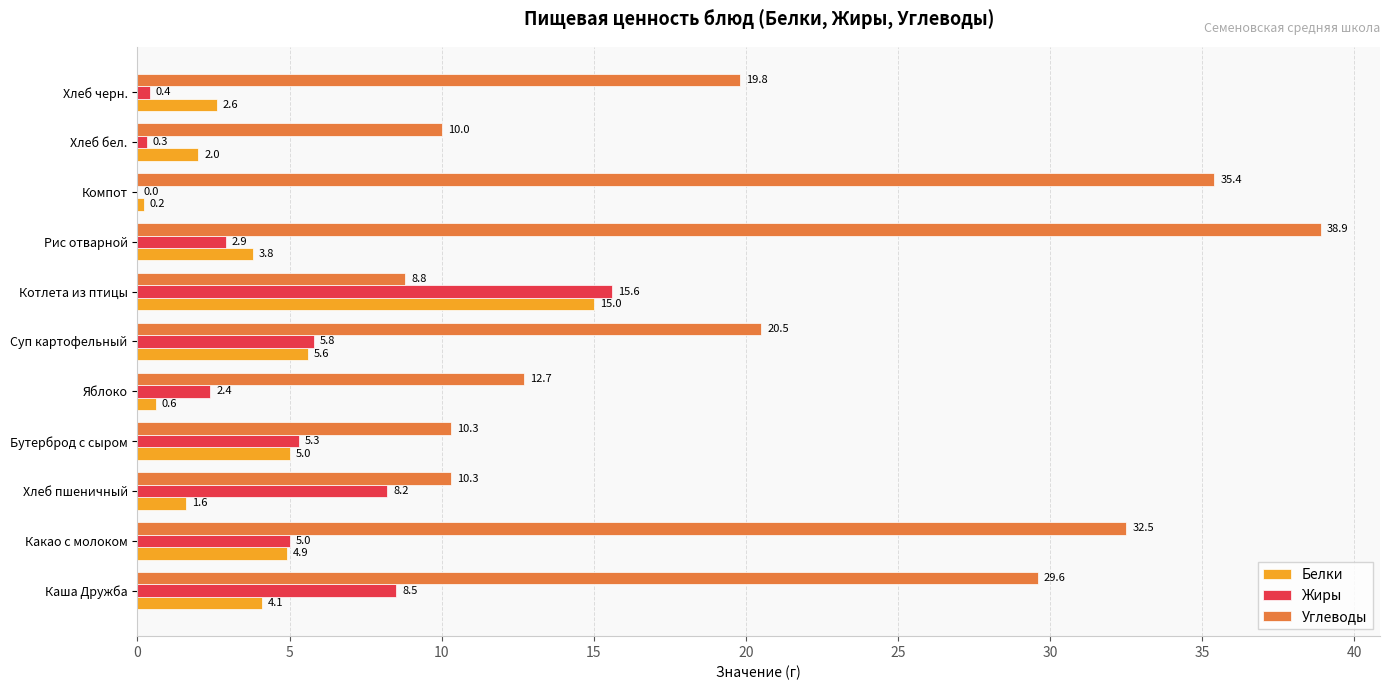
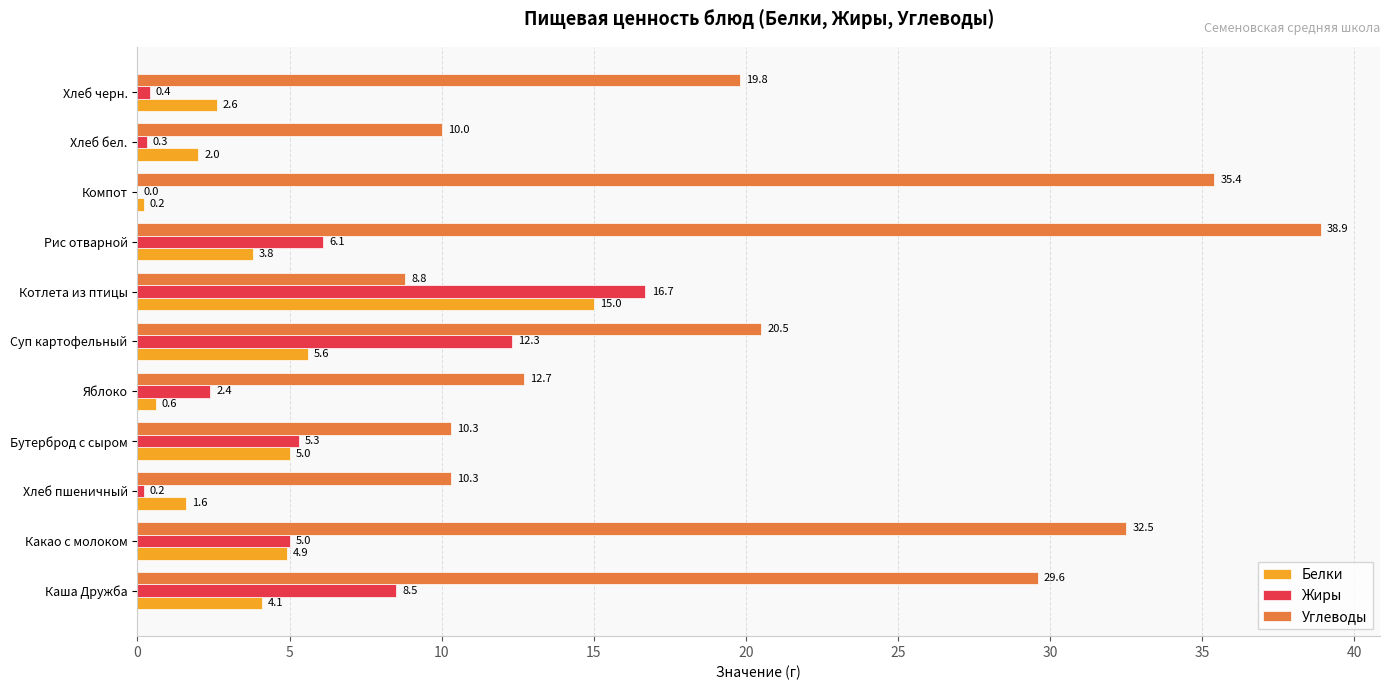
  {
    "Жиры": {
      "Хлеб черн.": 0.4,
      "Хлеб бел.": 0.3,
      "Компот": 0.0,
-     "Рис отварной": 2.9,
-     "Котлета из птицы": 15.6,
-     "Суп картофельный": 5.8,
+     "Рис отварной": 6.1,
+     "Котлета из птицы": 16.7,
+     "Суп картофельный": 12.3,
      "Яблоко": 2.4,
      "Бутерброд с сыром": 5.3,
-     "Хлеб пшеничный": 8.2,
+     "Хлеб пшеничный": 0.2,
      "Какао с молоком": 5.0,
      "Каша Дружба": 8.5
    }
  }
